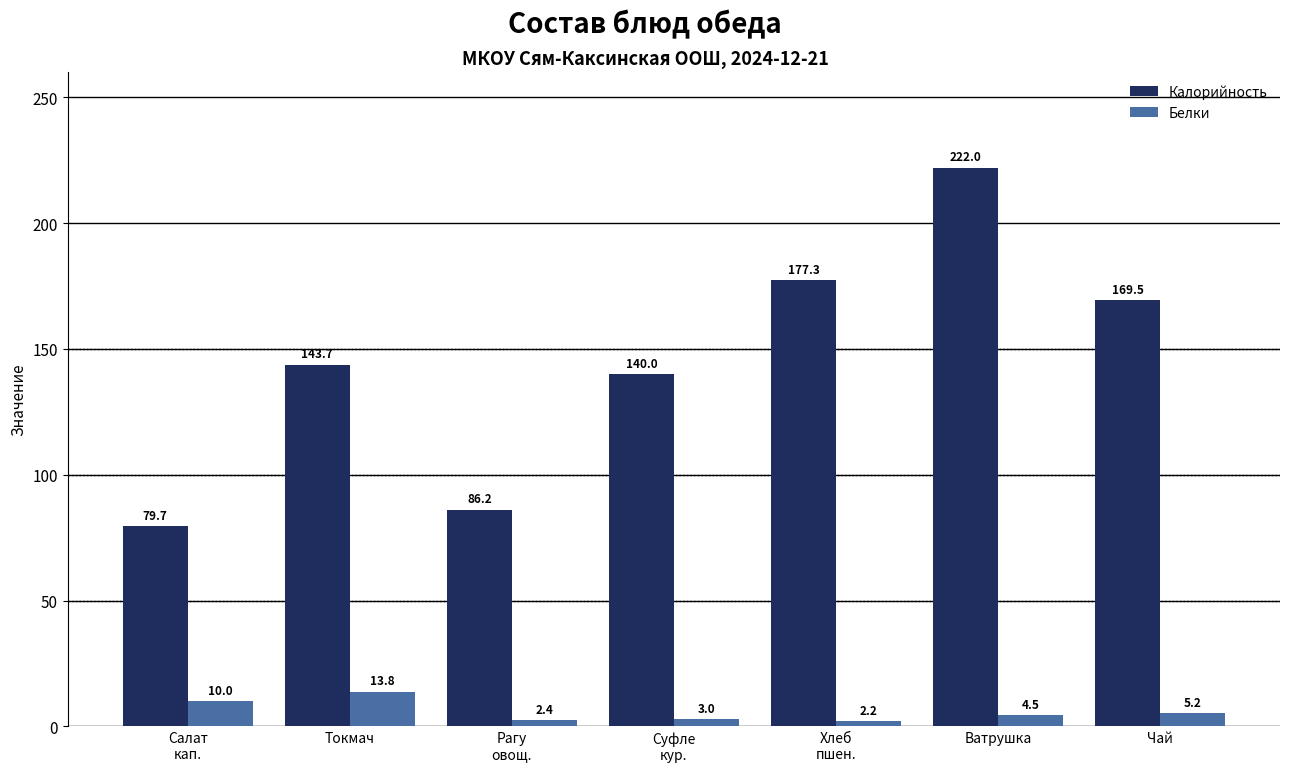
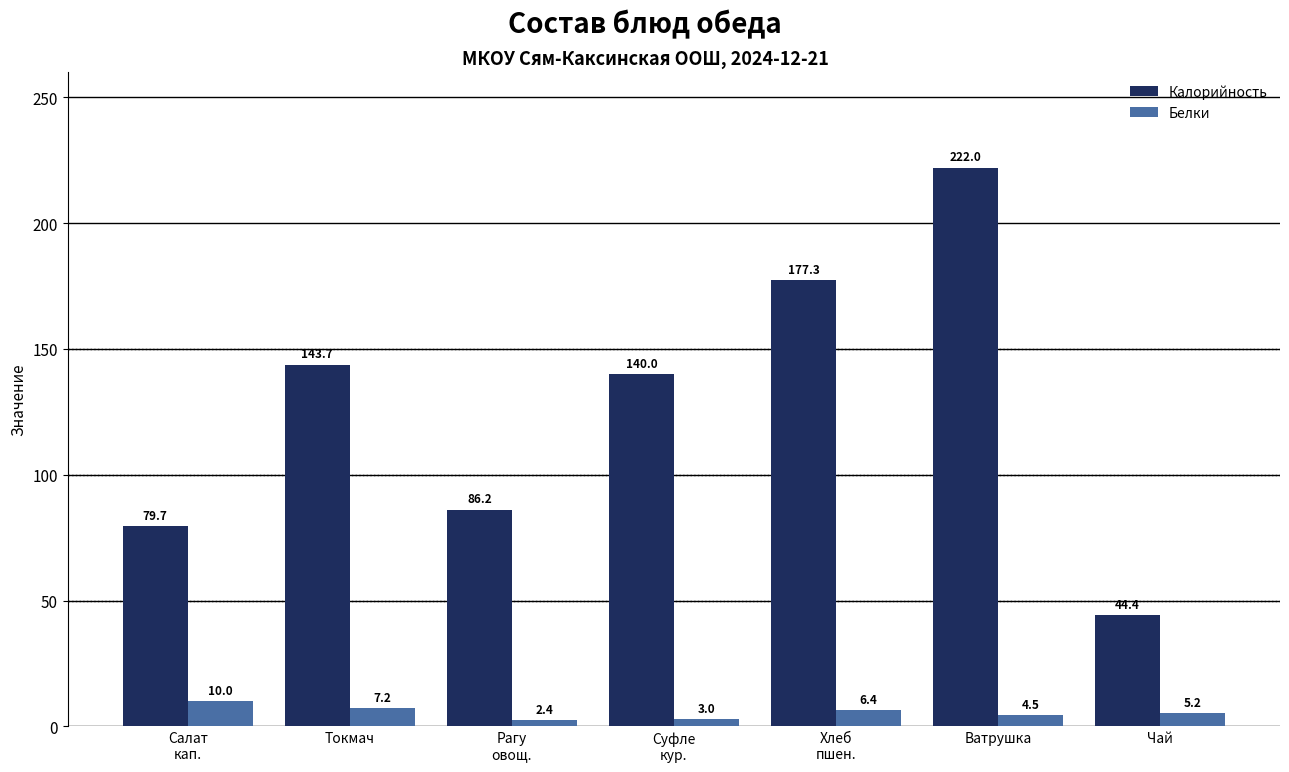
  {
    "Калорийность": {
      "Салат кап.": 79.7,
      "Токмач": 143.7,
      "Рагу овощ.": 86.2,
      "Суфле кур.": 140.0,
      "Хлеб пшен.": 177.3,
      "Ватрушка": 222.0,
-     "Чай": 169.5
+     "Чай": 44.4
    },
    "Белки": {
      "Салат кап.": 10.0,
-     "Токмач": 13.8,
+     "Токмач": 7.2,
      "Рагу овощ.": 2.4,
      "Суфле кур.": 3.0,
-     "Хлеб пшен.": 2.2,
+     "Хлеб пшен.": 6.4,
      "Ватрушка": 4.5,
      "Чай": 5.2
    }
  }
